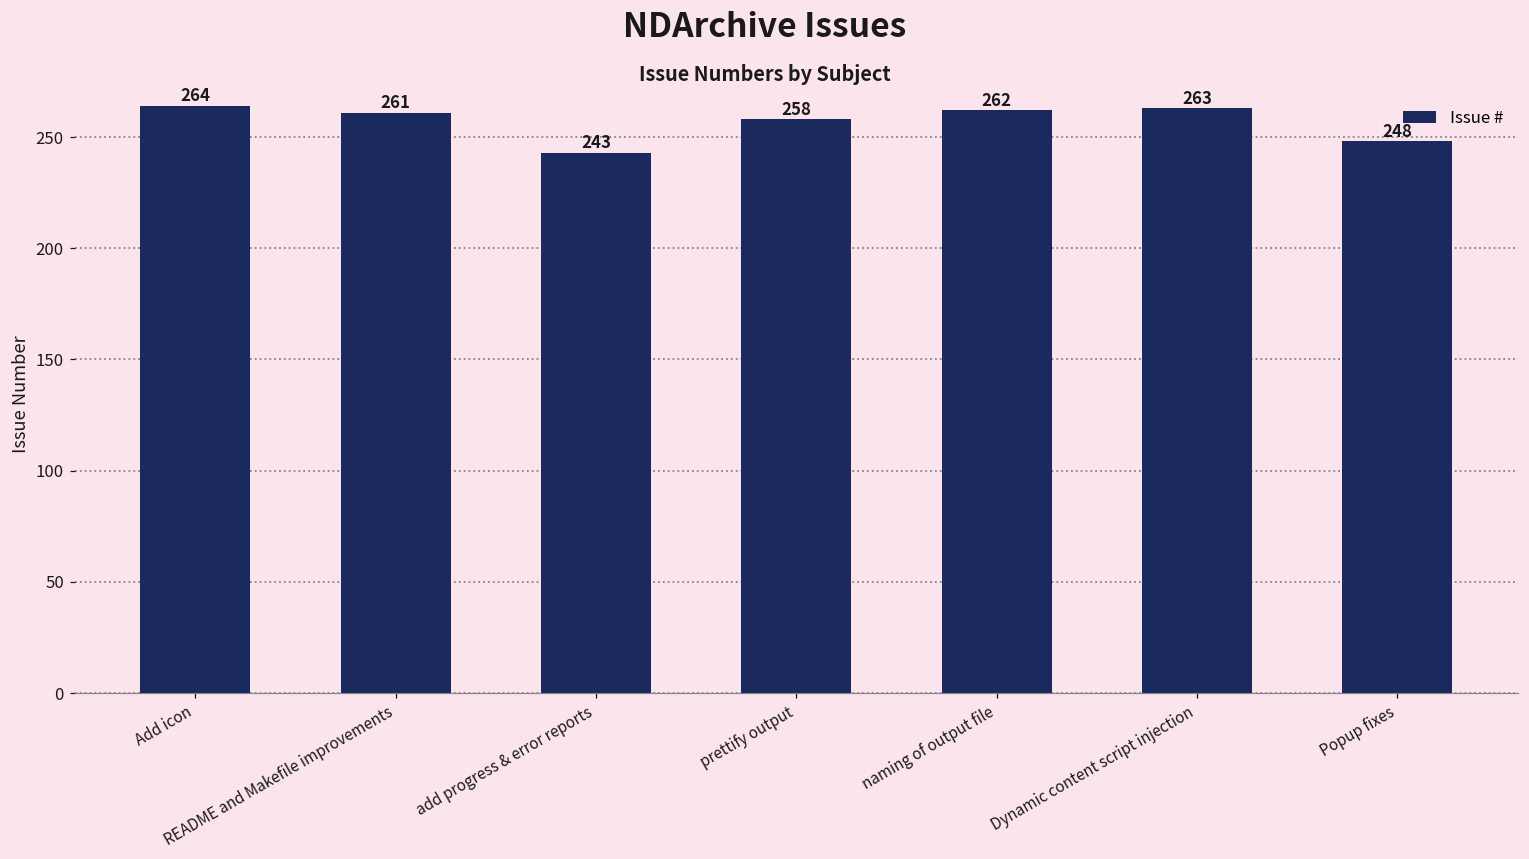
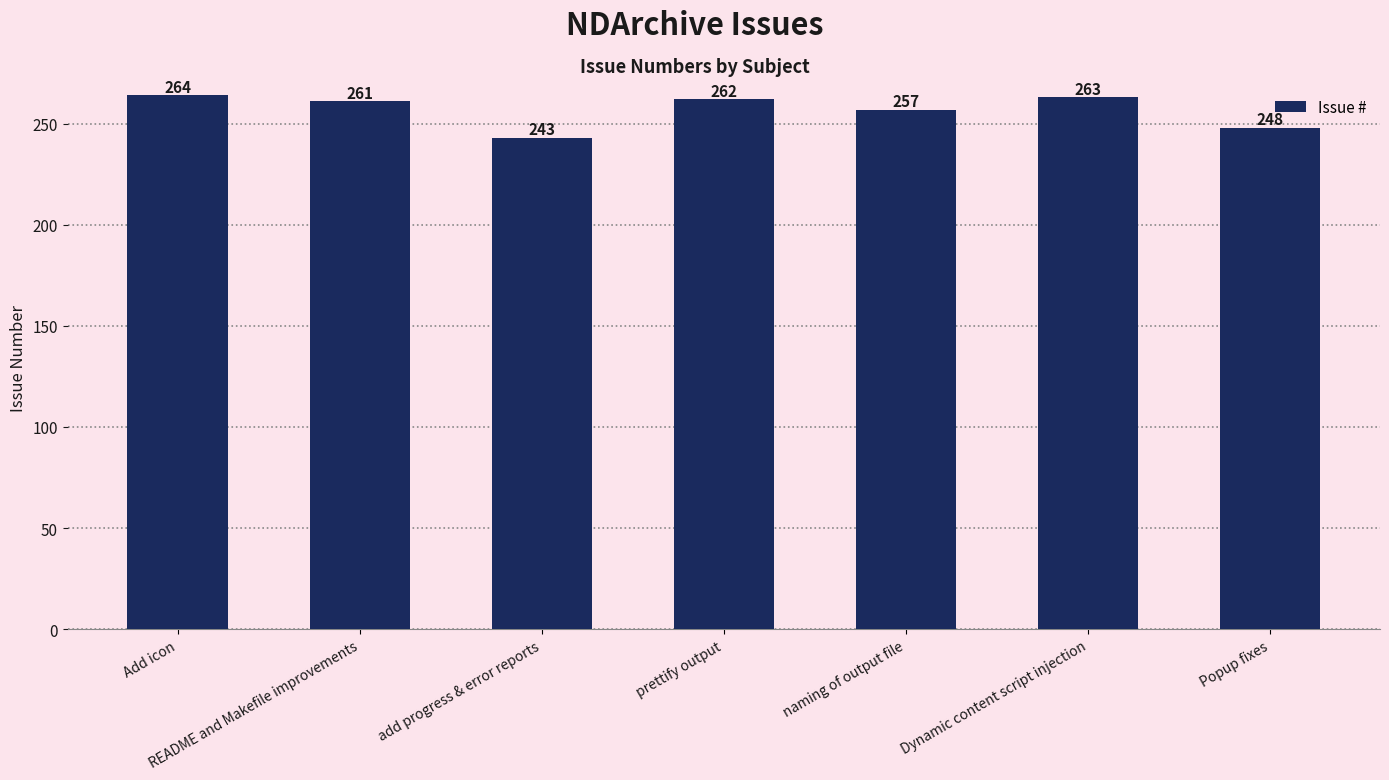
  {
    "Add icon": 264,
    "README and Makefile improvements": 261,
    "add progress & error reports": 243,
-   "prettify output": 258,
-   "naming of output file": 262,
+   "prettify output": 262,
+   "naming of output file": 257,
    "Dynamic content script injection": 263,
    "Popup fixes": 248
  }
